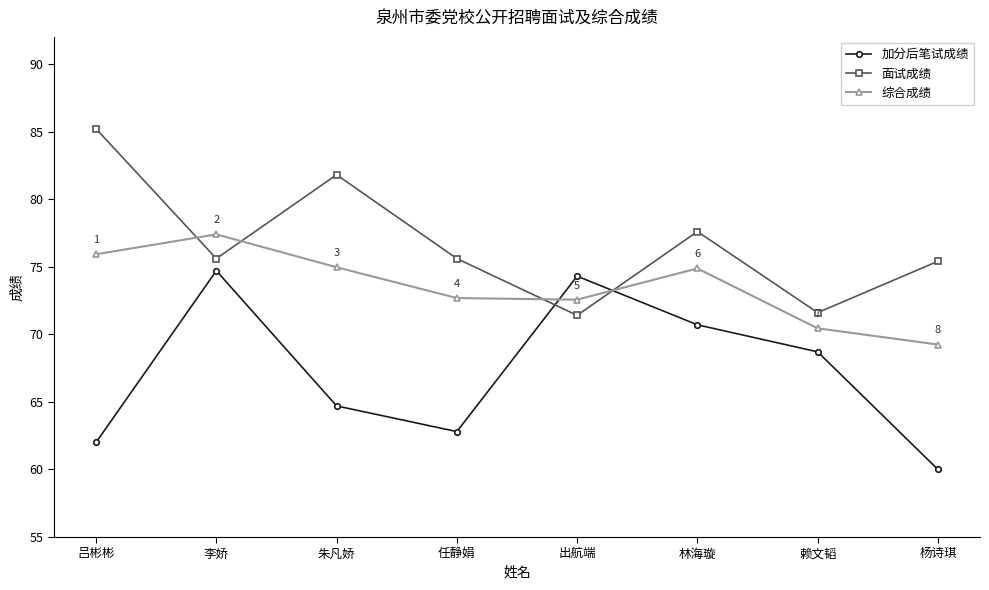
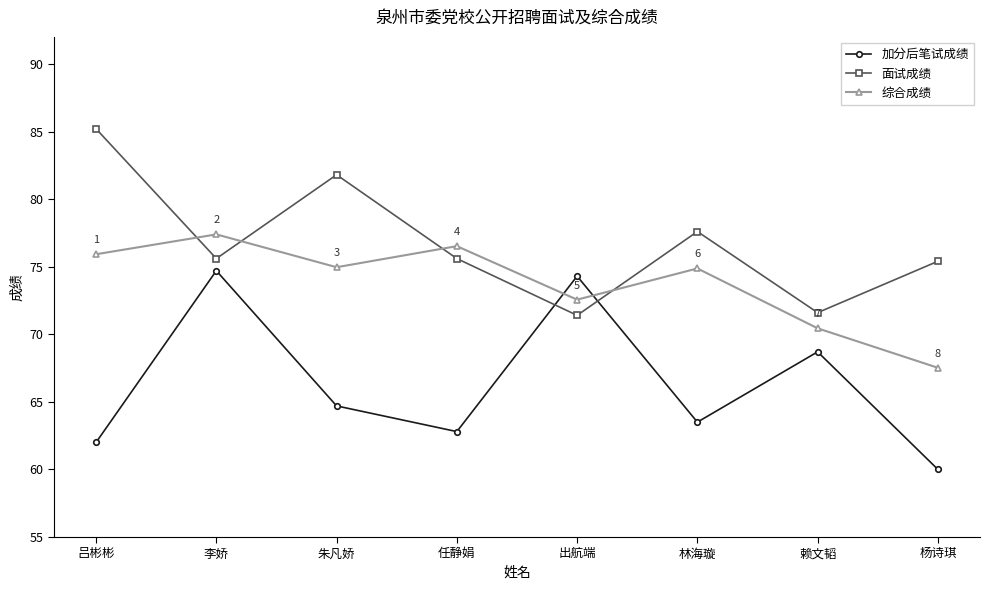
  {
    "加分后笔试成绩": {
      "吕彬彬": 62.0,
      "李娇": 74.7,
      "朱凡娇": 64.7,
      "任静娟": 62.8,
-     "林海璇": 70.7,
+     "林海璇": 63.5,
      "赖文韬": 68.7,
      "杨诗琪": 60.0
    },
    "面试成绩": {
      "吕彬彬": 85.2,
      "李娇": 75.6,
      "朱凡娇": 81.8,
      "任静娟": 75.6,
      "出航端": 71.4,
      "林海璇": 77.6,
      "杨诗琪": 75.4
    },
    "综合成绩": {
-     "任静娟": 72.7,
+     "任静娟": 76.5,
      "出航端": 72.6,
      "赖文韬": 70.4,
-     "杨诗琪": 69.2
+     "杨诗琪": 67.5
    }
  }
